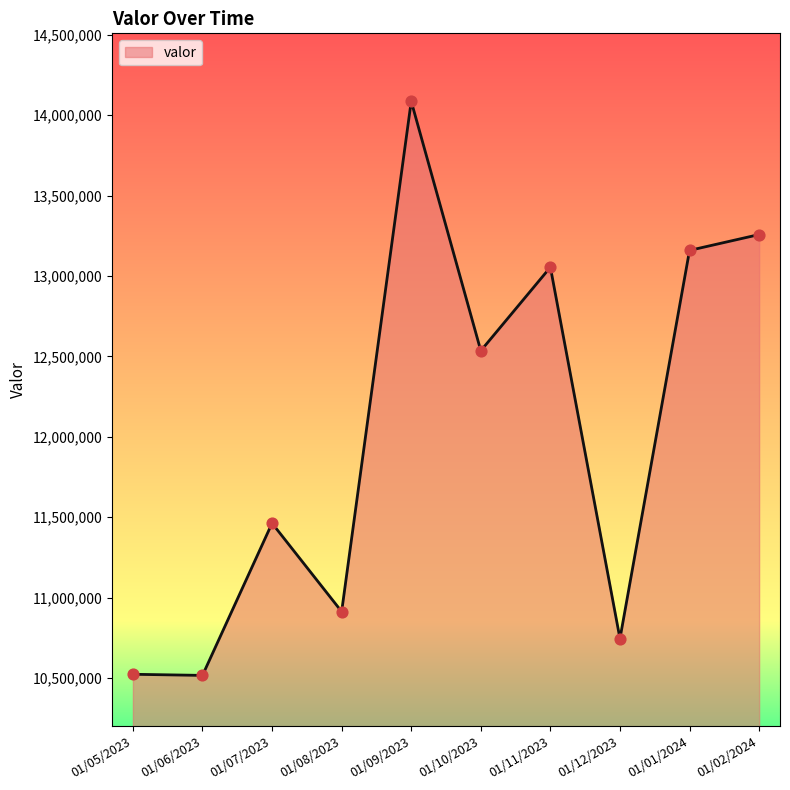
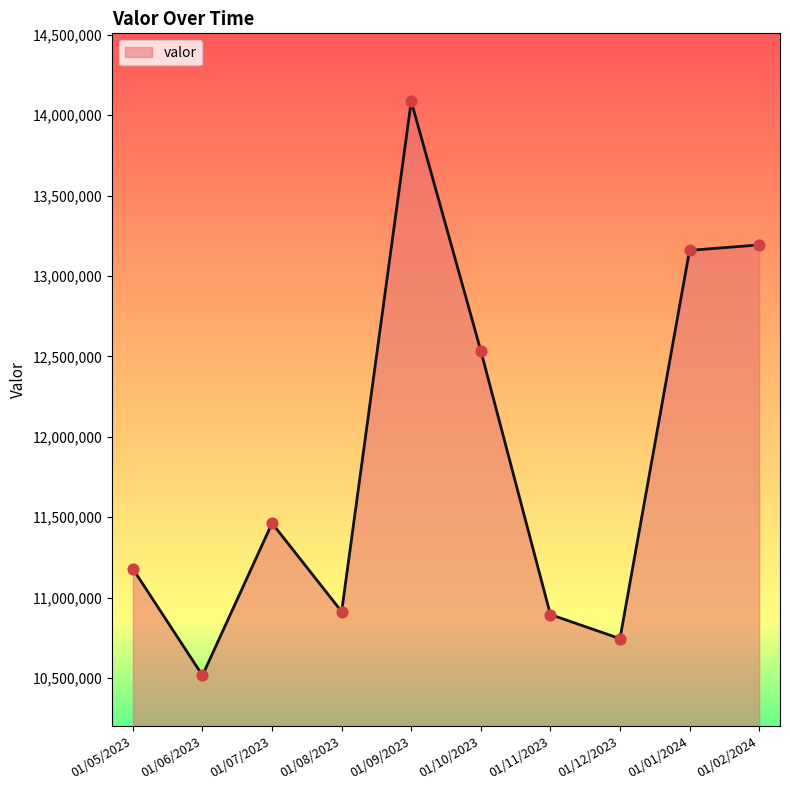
  {
-   "01/05/2023": "10,520,000",
+   "01/05/2023": "11,180,000",
    "01/06/2023": "10,520,000",
    "01/07/2023": "11,460,000",
    "01/08/2023": "10,910,000",
    "01/09/2023": "14,090,000",
    "01/10/2023": "12,540,000",
-   "01/11/2023": "13,050,000",
+   "01/11/2023": "10,890,000",
    "01/12/2023": "10,750,000",
    "01/01/2024": "13,160,000",
-   "01/02/2024": "13,260,000"
+   "01/02/2024": "13,190,000"
  }
